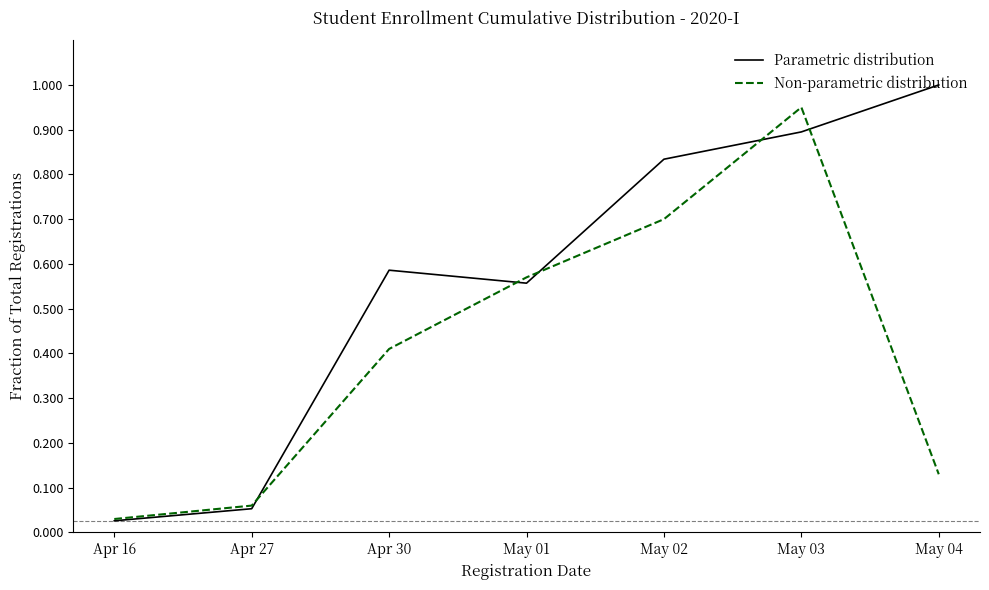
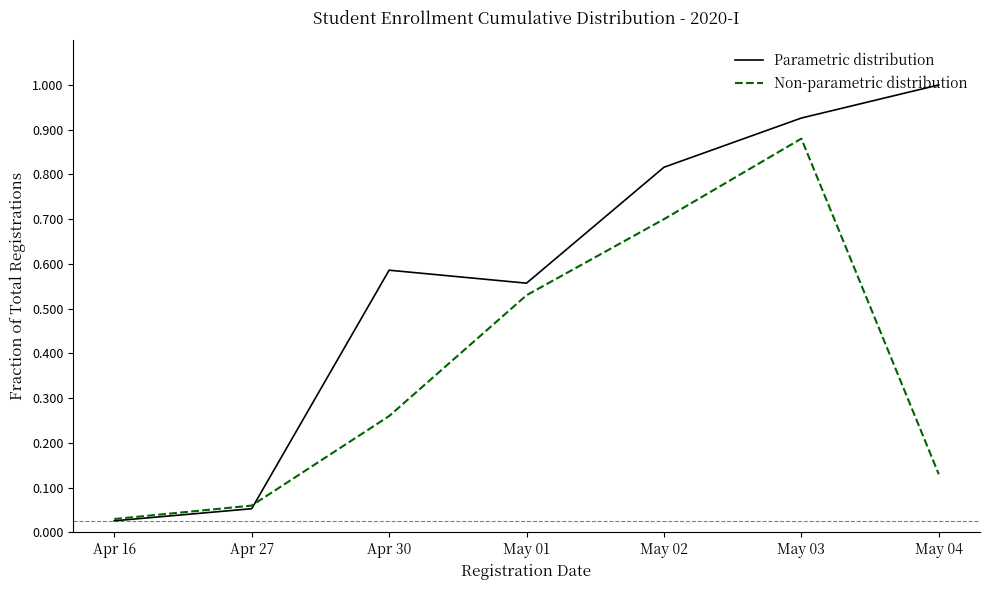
  {
    "Parametric distribution": {
      "Apr 27": 0.05,
      "Apr 30": 0.59,
      "May 01": 0.56,
-     "May 02": 0.83,
-     "May 03": 0.90,
+     "May 02": 0.82,
+     "May 03": 0.93,
      "May 04": 1.00
    },
    "Non-parametric distribution": {
      "Apr 27": 0.06,
-     "Apr 30": 0.41,
-     "May 01": 0.57,
+     "Apr 30": 0.26,
+     "May 01": 0.53,
      "May 02": 0.70,
-     "May 03": 0.95,
+     "May 03": 0.88,
      "May 04": 0.13
    }
  }
